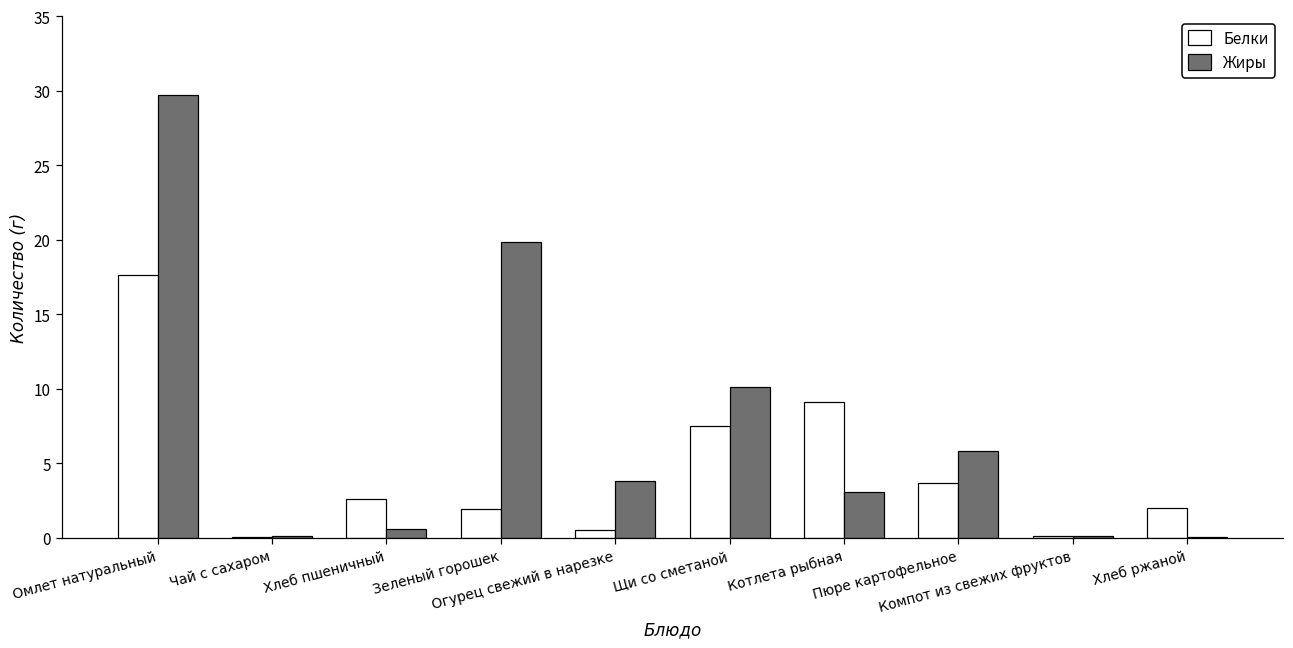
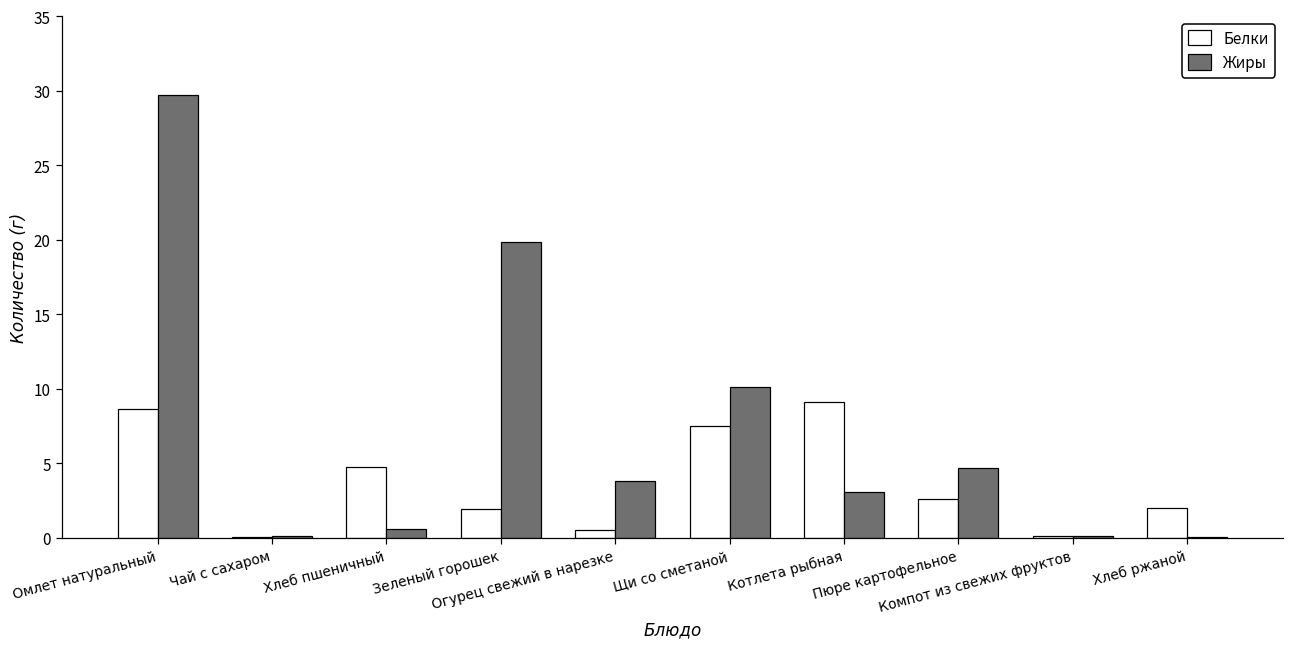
  {
    "Белки": {
-     "Омлет натуральный": 17.6,
-     "Хлеб пшеничный": 2.6,
+     "Омлет натуральный": 8.6,
+     "Хлеб пшеничный": 4.7,
      "Зеленый горошек": 1.9,
      "Огурец свежий в нарезке": 0.5,
      "Щи со сметаной": 7.5,
      "Котлета рыбная": 9.1,
-     "Пюре картофельное": 3.7,
+     "Пюре картофельное": 2.6,
      "Хлеб ржаной": 2.0
    },
    "Жиры": {
      "Омлет натуральный": 29.7,
      "Хлеб пшеничный": 0.6,
      "Зеленый горошек": 19.8,
      "Огурец свежий в нарезке": 3.8,
      "Щи со сметаной": 10.1,
      "Котлета рыбная": 3.1,
-     "Пюре картофельное": 5.8
+     "Пюре картофельное": 4.7
    }
  }
